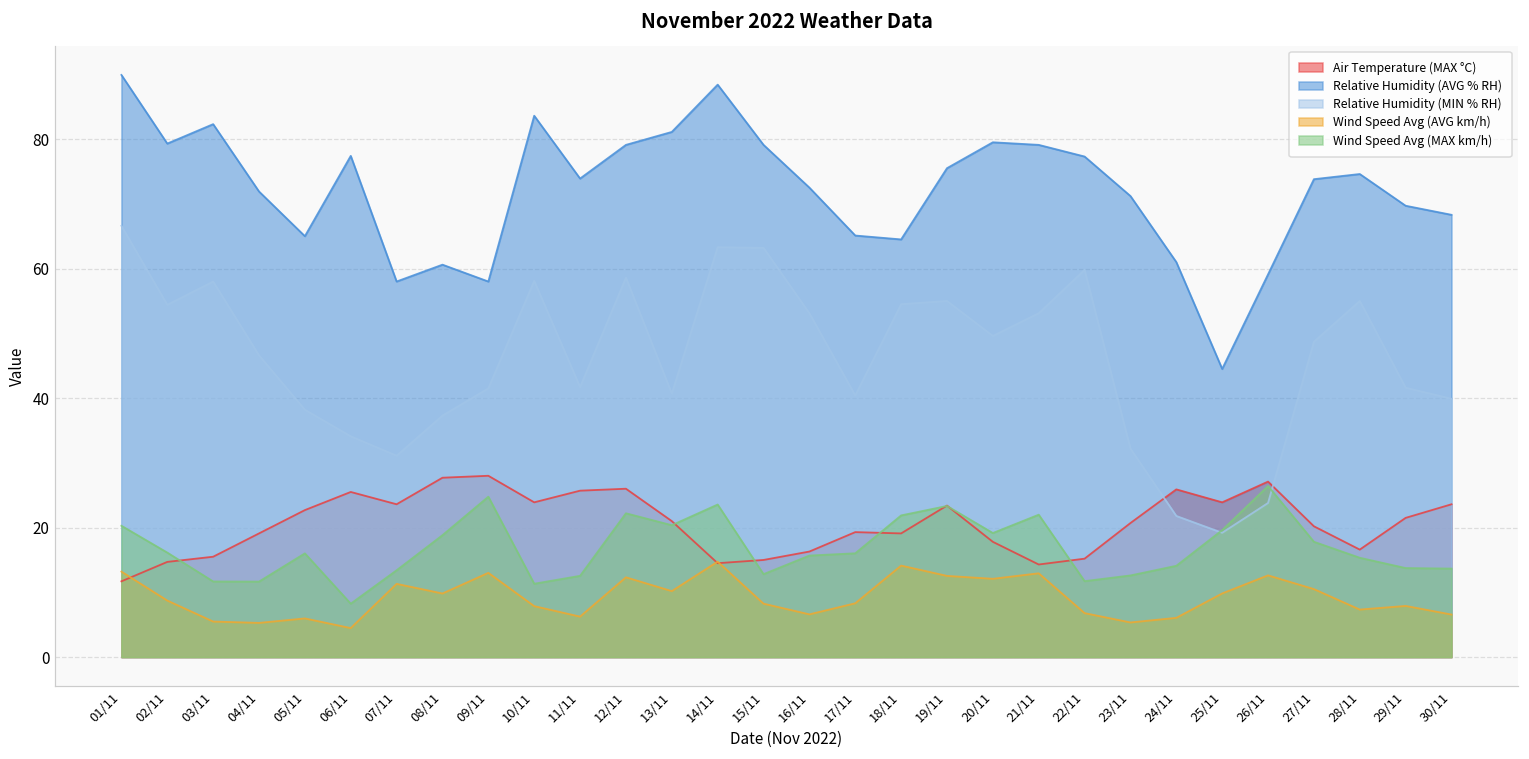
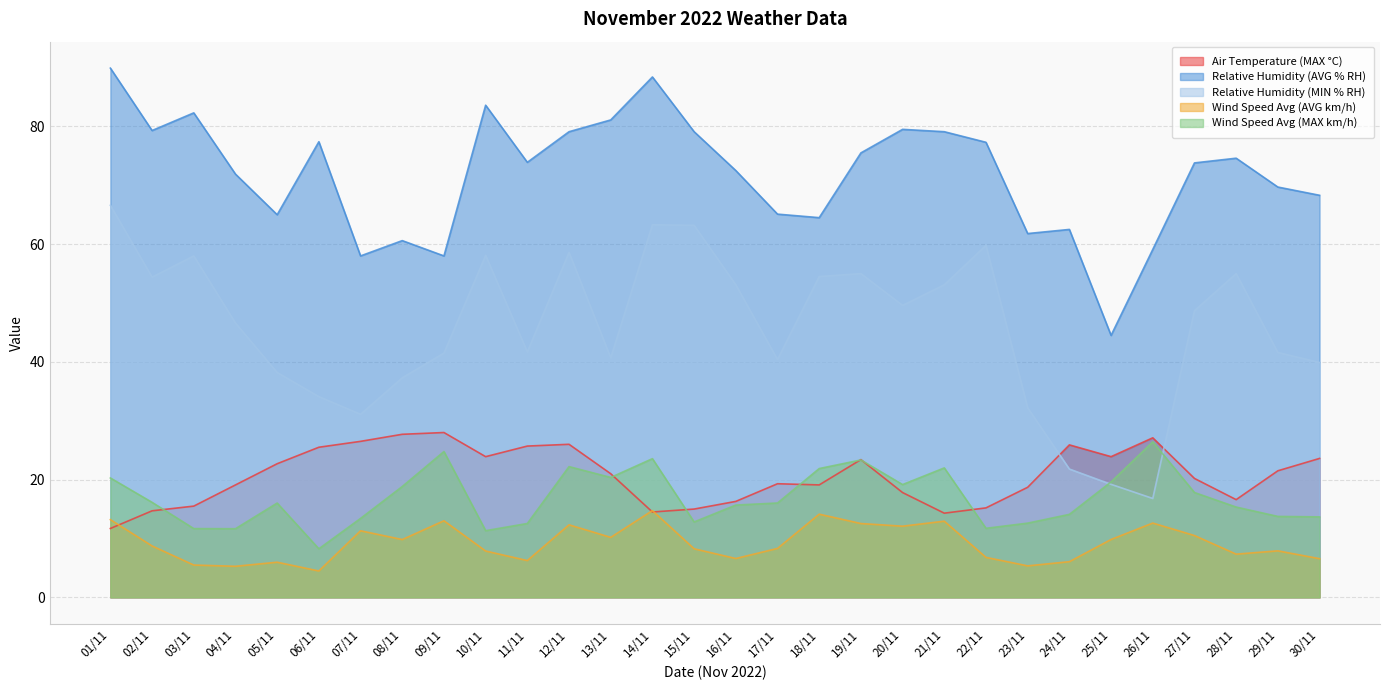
  {
    "Air Temperature (MAX °C)": {
      "01/11": 12,
      "02/11": 15,
      "03/11": 16,
      "04/11": 19,
      "05/11": 23,
      "06/11": 26,
-     "07/11": 24,
+     "07/11": 27,
      "08/11": 28,
      "09/11": 28,
      "10/11": 24,
      "11/11": 26,
      "12/11": 26,
      "13/11": 21,
      "15/11": 15,
      "16/11": 16,
      "17/11": 19,
      "18/11": 19,
      "20/11": 18,
      "21/11": 14,
      "22/11": 15,
-     "23/11": 21,
+     "23/11": 19,
      "24/11": 26,
      "25/11": 24,
      "26/11": 27,
      "27/11": 20,
      "28/11": 17,
      "29/11": 22,
      "30/11": 24
    },
    "Relative Humidity (AVG % RH)": {
      "01/11": 90,
      "02/11": 79,
      "03/11": 82,
      "04/11": 72,
      "05/11": 65,
      "06/11": 77,
      "07/11": 58,
      "08/11": 61,
      "09/11": 58,
      "10/11": 84,
      "11/11": 74,
      "12/11": 79,
      "13/11": 81,
      "14/11": 88,
      "15/11": 79,
      "16/11": 73,
      "17/11": 65,
      "18/11": 65,
      "19/11": 76,
      "20/11": 80,
      "21/11": 79,
      "22/11": 77,
-     "23/11": 71,
-     "24/11": 61,
+     "23/11": 62,
+     "24/11": 63,
      "25/11": 45,
      "26/11": 59,
      "27/11": 74,
      "28/11": 75,
      "29/11": 70,
      "30/11": 68
    },
    "Relative Humidity (MIN % RH)": {
      "01/11": 67,
      "02/11": 54,
      "03/11": 58,
      "04/11": 47,
      "05/11": 38,
      "06/11": 34,
      "07/11": 31,
      "08/11": 37,
      "09/11": 42,
      "10/11": 58,
      "11/11": 42,
      "12/11": 59,
      "13/11": 41,
      "14/11": 63,
      "15/11": 63,
      "16/11": 53,
      "17/11": 40,
      "18/11": 55,
      "19/11": 55,
      "20/11": 50,
      "21/11": 53,
      "22/11": 60,
      "23/11": 32,
      "24/11": 22,
-     "26/11": 24,
+     "26/11": 17,
      "27/11": 49,
      "28/11": 55,
      "29/11": 42,
      "30/11": 40
    },
    "Wind Speed Avg (AVG km/h)": {
      "01/11": 13,
      "02/11": 9,
      "03/11": 5,
      "04/11": 5,
      "05/11": 6,
      "06/11": 4,
      "07/11": 11,
      "08/11": 10,
      "09/11": 13,
      "10/11": 8,
      "11/11": 6,
      "12/11": 12,
      "13/11": 10,
      "15/11": 8,
      "16/11": 7,
      "17/11": 8,
      "18/11": 14,
      "19/11": 13,
      "20/11": 12,
      "21/11": 13,
      "22/11": 7,
      "23/11": 5,
      "24/11": 6,
      "25/11": 10,
      "26/11": 13,
      "27/11": 11,
      "28/11": 7,
      "29/11": 8,
      "30/11": 7
    },
    "Wind Speed Avg (MAX km/h)": {
      "01/11": 20,
      "02/11": 16,
      "03/11": 12,
      "04/11": 12,
      "05/11": 16,
      "06/11": 8,
      "07/11": 13,
      "08/11": 19,
      "09/11": 25,
      "10/11": 11,
      "11/11": 13,
      "12/11": 22,
      "13/11": 20,
      "14/11": 24,
      "15/11": 13,
      "16/11": 16,
      "17/11": 16,
      "18/11": 22,
      "20/11": 19,
      "21/11": 22,
      "22/11": 12,
      "23/11": 13,
      "24/11": 14,
      "26/11": 26,
      "27/11": 18,
      "28/11": 15,
      "29/11": 14,
      "30/11": 14
    }
  }
